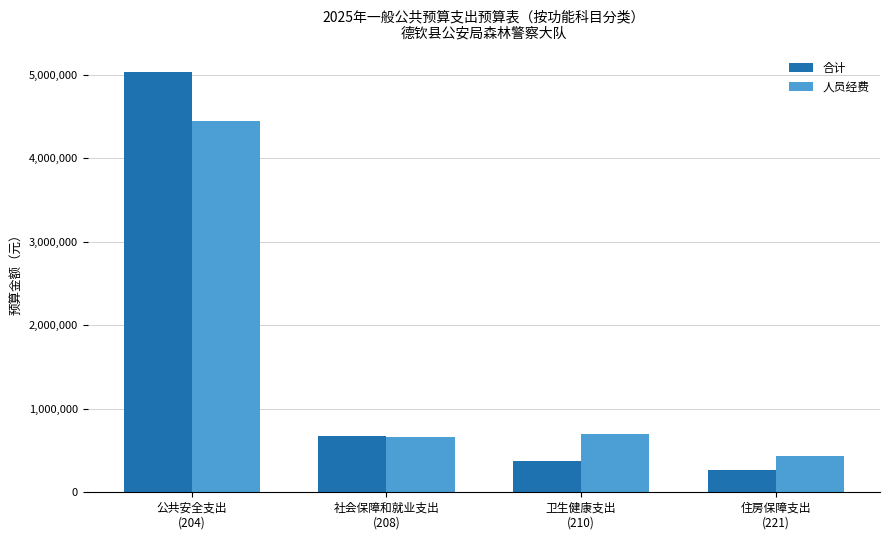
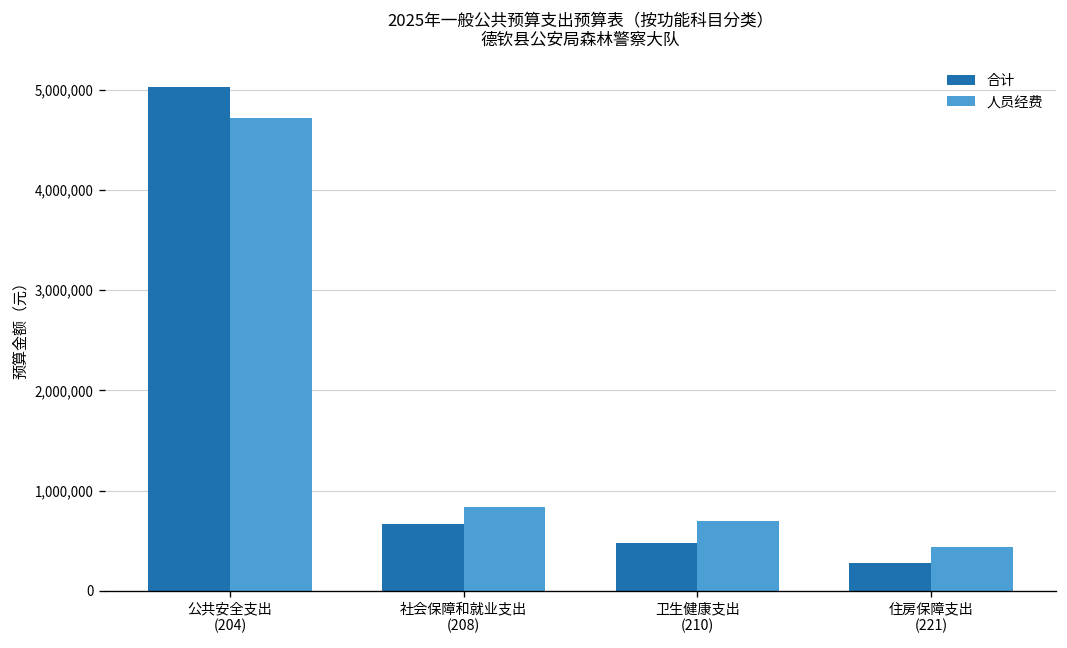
  {
    "合计": {
      "公共安全支出 (204)": "5,000,000",
      "社会保障和就业支出 (208)": "700,000",
-     "卫生健康支出 (210)": "400,000",
+     "卫生健康支出 (210)": "500,000",
      "住房保障支出 (221)": "300,000"
    },
    "人员经费": {
-     "公共安全支出 (204)": "4,400,000",
-     "社会保障和就业支出 (208)": "700,000",
+     "公共安全支出 (204)": "4,700,000",
+     "社会保障和就业支出 (208)": "800,000",
      "卫生健康支出 (210)": "700,000",
      "住房保障支出 (221)": "400,000"
    }
  }
